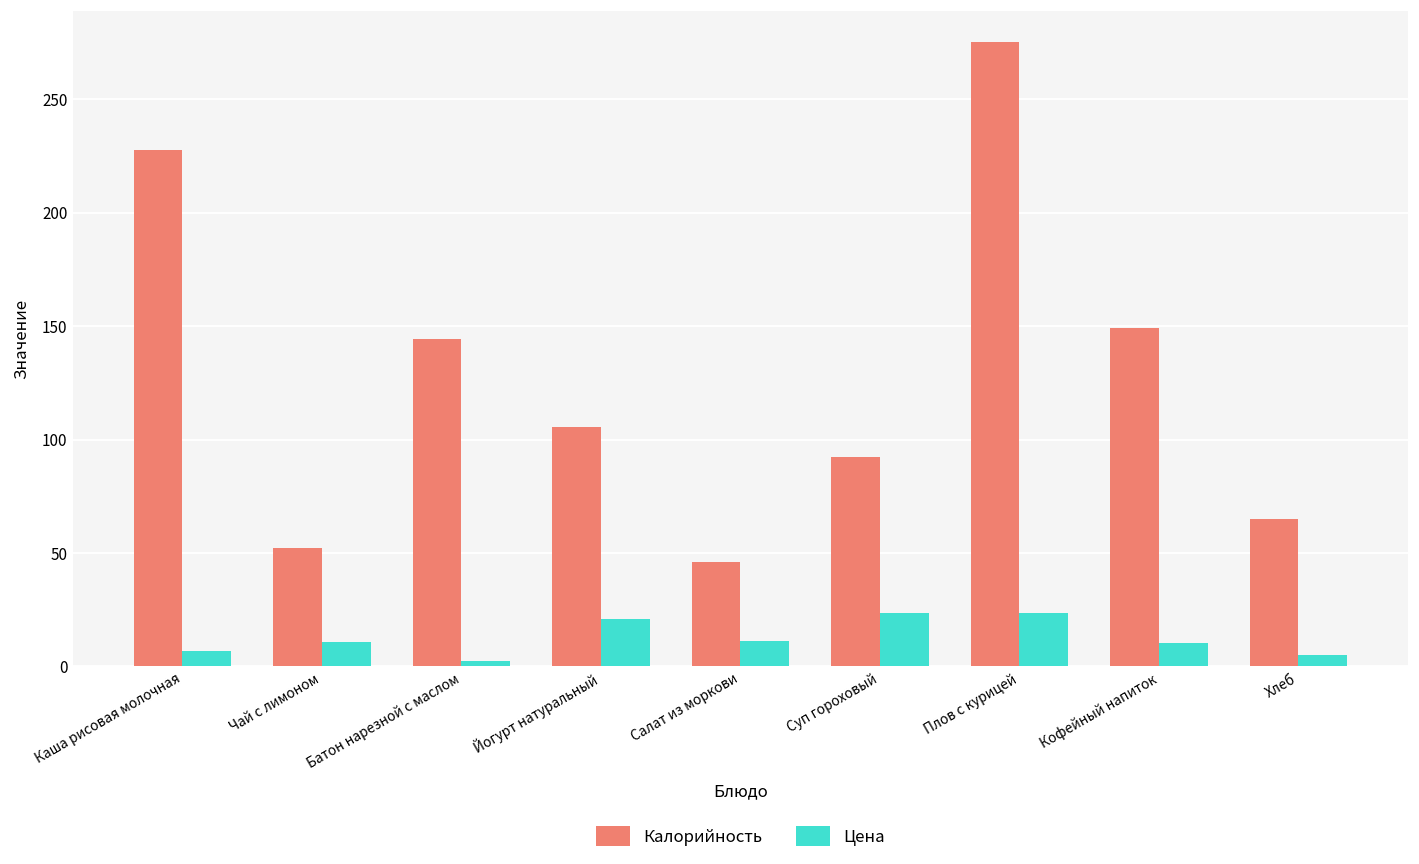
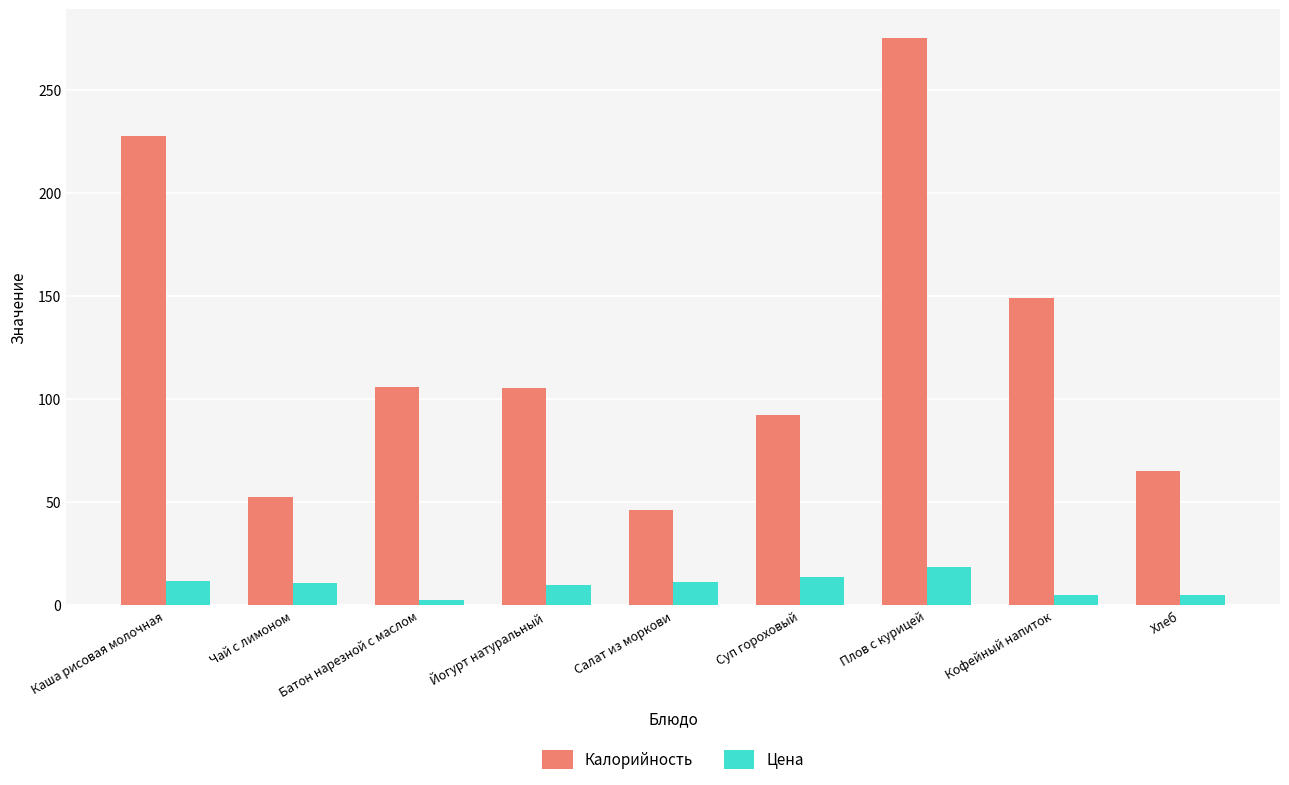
  {
    "Калорийность": {
      "Каша рисовая молочная": 228,
      "Чай с лимоном": 52,
-     "Батон нарезной с маслом": 144,
+     "Батон нарезной с маслом": 106,
      "Йогурт натуральный": 105,
      "Салат из моркови": 46,
      "Суп гороховый": 92,
      "Плов с курицей": 275,
      "Кофейный напиток": 149,
      "Хлеб": 65
    },
    "Цена": {
-     "Каша рисовая молочная": 7,
+     "Каша рисовая молочная": 12,
      "Чай с лимоном": 11,
      "Батон нарезной с маслом": 2,
-     "Йогурт натуральный": 21,
+     "Йогурт натуральный": 10,
      "Салат из моркови": 11,
-     "Суп гороховый": 24,
-     "Плов с курицей": 24,
-     "Кофейный напиток": 10,
+     "Суп гороховый": 14,
+     "Плов с курицей": 18,
+     "Кофейный напиток": 5,
      "Хлеб": 5
    }
  }
